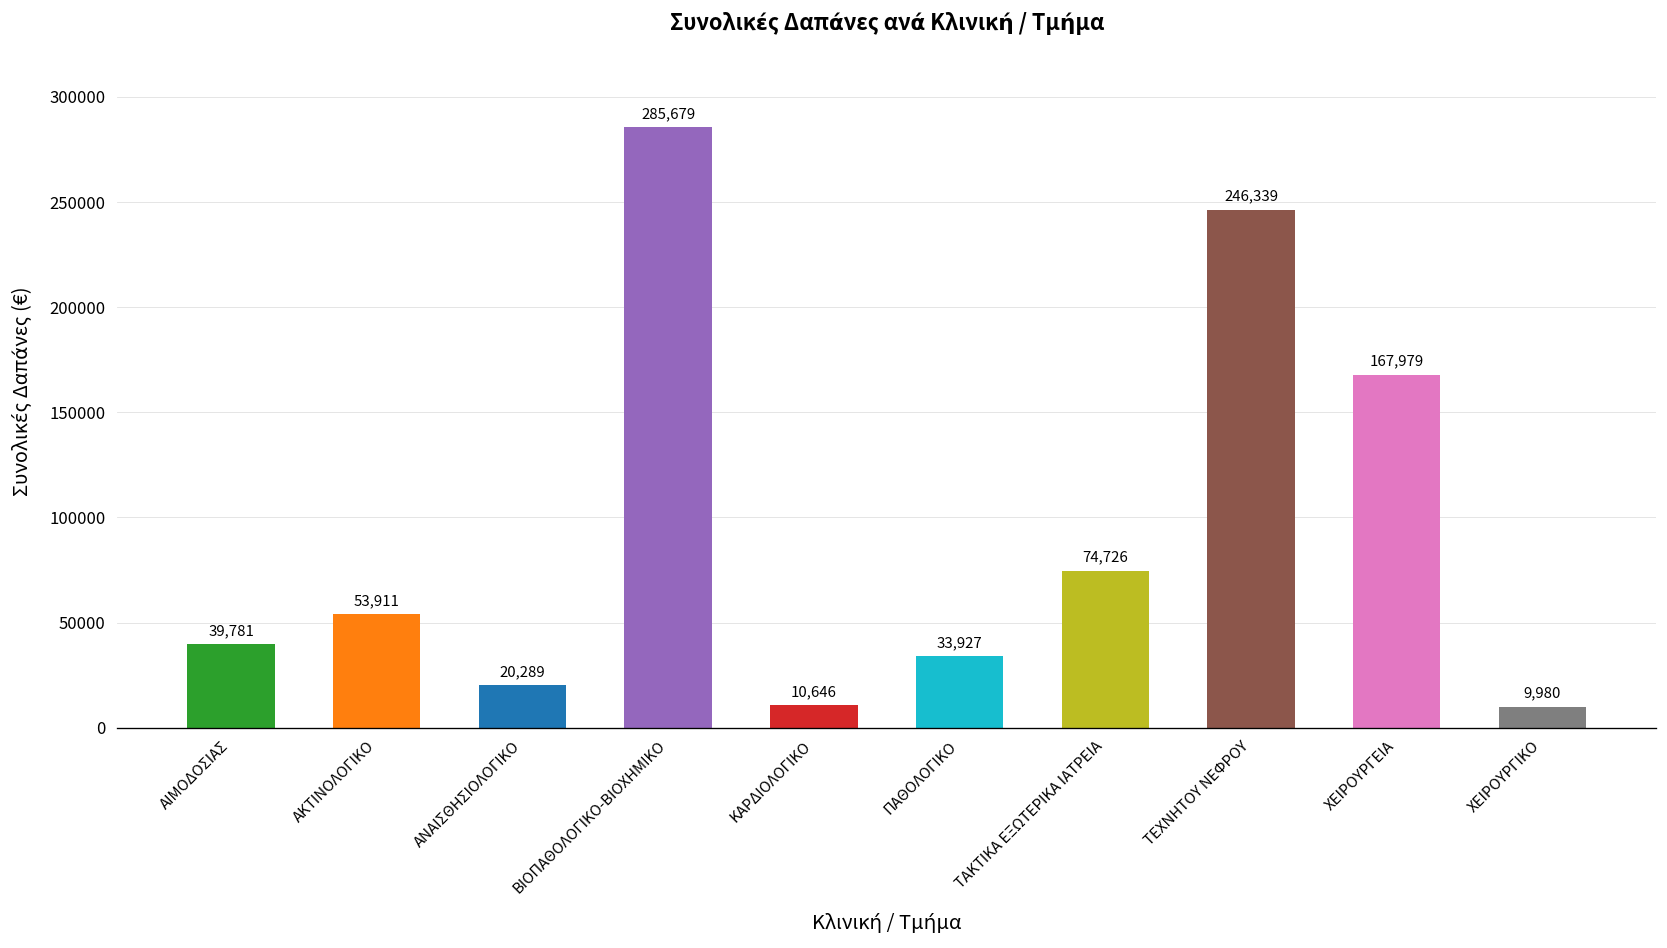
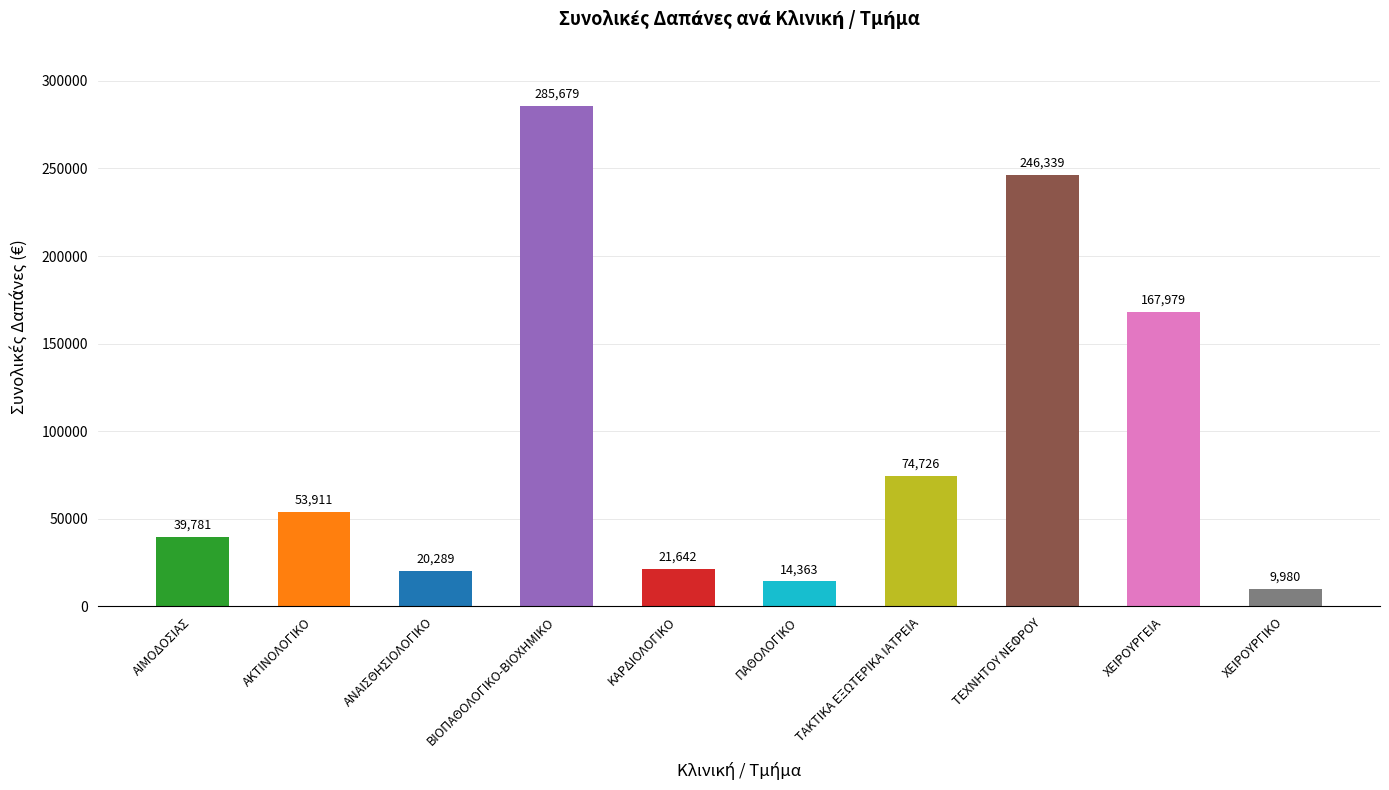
  {
    "ΑΙΜΟΔΟΣΙΑΣ": "39,781",
    "ΑΚΤΙΝΟΛΟΓΙΚΟ": "53,911",
    "ΑΝΑΙΣΘΗΣΙΟΛΟΓΙΚΟ": "20,289",
    "ΒΙΟΠΑΘΟΛΟΓΙΚΟ-ΒΙΟΧΗΜΙΚΟ": "285,679",
-   "ΚΑΡΔΙΟΛΟΓΙΚΟ": "10,646",
-   "ΠΑΘΟΛΟΓΙΚΟ": "33,927",
+   "ΚΑΡΔΙΟΛΟΓΙΚΟ": "21,642",
+   "ΠΑΘΟΛΟΓΙΚΟ": "14,363",
    "ΤΑΚΤΙΚΑ ΕΞΩΤΕΡΙΚΑ ΙΑΤΡΕΙΑ": "74,726",
    "ΤΕΧΝΗΤΟΥ ΝΕΦΡΟΥ": "246,339",
    "ΧΕΙΡΟΥΡΓΕΙΑ": "167,979",
    "ΧΕΙΡΟΥΡΓΙΚΟ": "9,980"
  }
